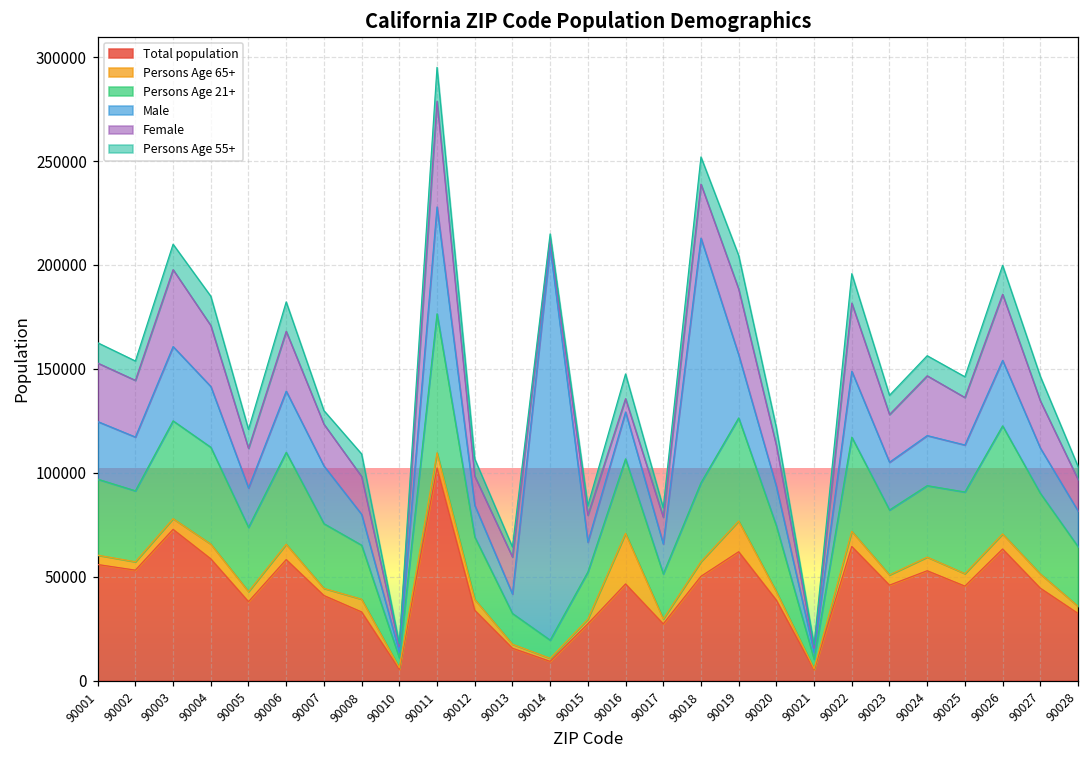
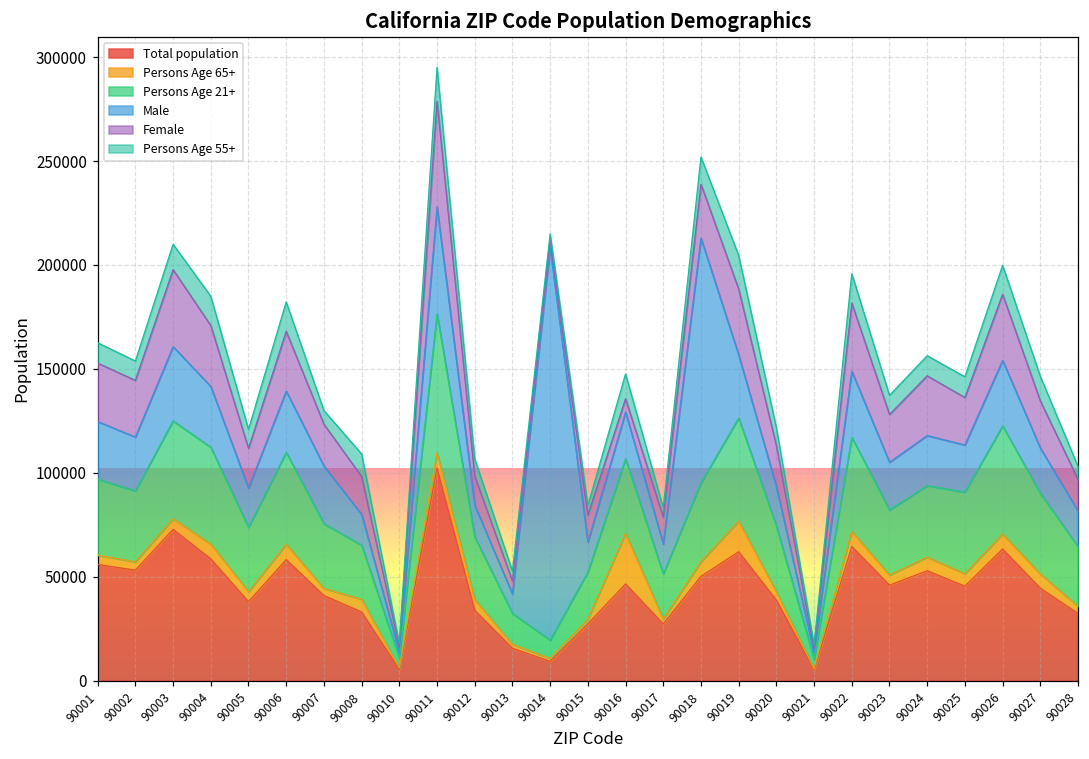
  {
    "Total population": {
      "90001": 56000,
      "90002": 53000,
      "90003": 73000,
      "90004": 59000,
      "90005": 38000,
      "90006": 58000,
      "90007": 41000,
      "90008": 33000,
      "90011": 102000,
      "90012": 34000,
      "90013": 16000,
      "90014": 9000,
      "90015": 27000,
      "90016": 47000,
      "90017": 27000,
      "90018": 50000,
      "90019": 62000,
      "90020": 39000,
      "90022": 65000,
      "90023": 46000,
      "90024": 53000,
      "90025": 45000,
      "90026": 63000,
      "90027": 44000,
      "90028": 32000
    },
    "Persons Age 65+": {
      "90001": 5000,
      "90002": 4000,
      "90003": 5000,
      "90004": 7000,
      "90005": 5000,
      "90006": 7000,
      "90007": 3000,
      "90008": 6000,
      "90011": 7000,
      "90012": 5000,
      "90013": 2000,
      "90014": 1000,
      "90015": 2000,
      "90016": 24000,
      "90017": 2000,
      "90018": 7000,
      "90019": 15000,
      "90020": 4000,
      "90022": 7000,
      "90023": 5000,
      "90024": 7000,
      "90025": 6000,
      "90026": 7000,
      "90027": 7000,
      "90028": 3000
    },
    "Male": {
      "90001": 28000,
      "90002": 26000,
      "90003": 36000,
      "90004": 29000,
      "90005": 19000,
      "90006": 29000,
      "90007": 28000,
      "90008": 15000,
      "90010": 3000,
      "90011": 51000,
      "90012": 15000,
      "90013": 9000,
      "90014": 189000,
      "90015": 14000,
      "90016": 23000,
      "90017": 14000,
      "90018": 118000,
      "90019": 30000,
      "90020": 19000,
      "90021": 3000,
      "90022": 32000,
      "90023": 23000,
      "90024": 24000,
      "90025": 23000,
      "90026": 32000,
      "90027": 22000,
      "90028": 17000
    },
    "Female": {
      "90001": 28000,
      "90002": 27000,
      "90003": 37000,
      "90004": 29000,
      "90005": 19000,
      "90006": 29000,
      "90007": 20000,
      "90008": 18000,
      "90011": 51000,
      "90012": 14000,
-     "90013": 18000,
+     "90013": 6000,
      "90014": 4000,
      "90015": 13000,
      "90016": 6000,
      "90017": 13000,
      "90018": 26000,
      "90019": 32000,
      "90020": 20000,
      "90021": 2000,
      "90022": 33000,
      "90023": 23000,
      "90024": 29000,
      "90025": 23000,
      "90026": 32000,
      "90027": 23000,
      "90028": 15000
    }
  }
